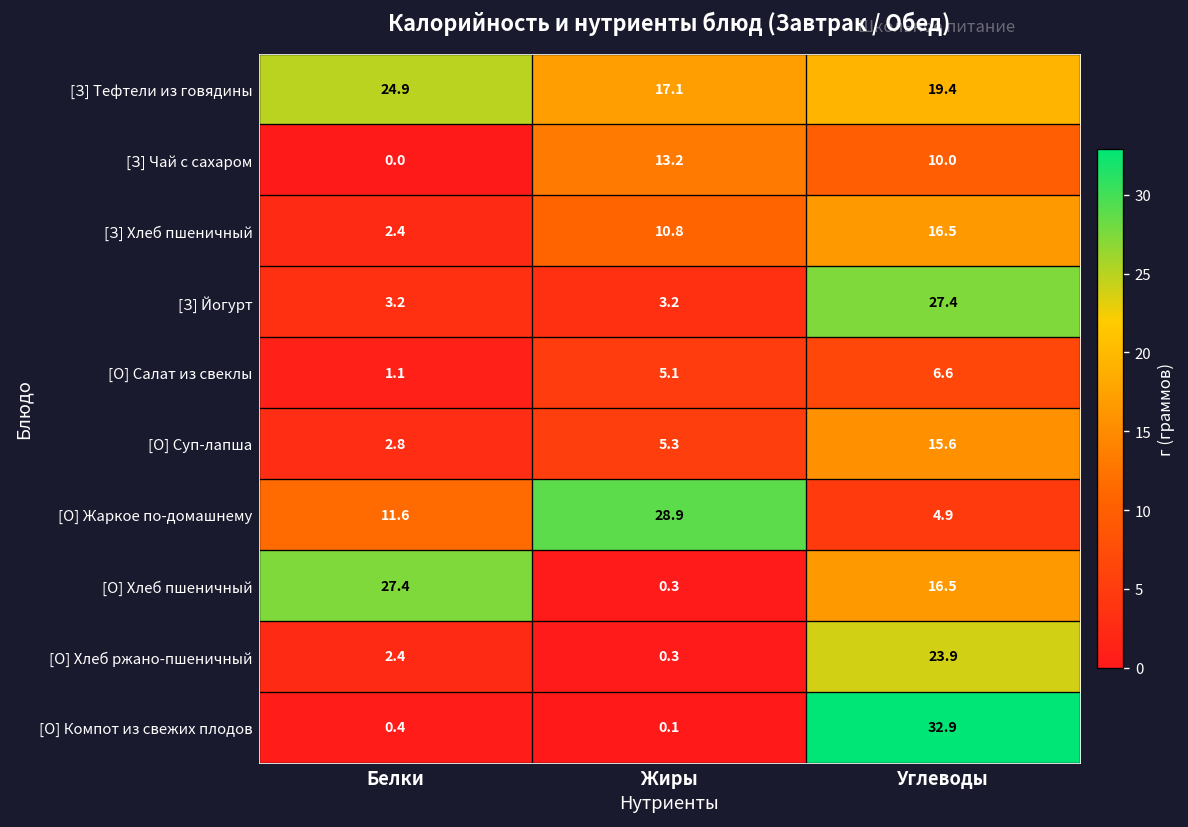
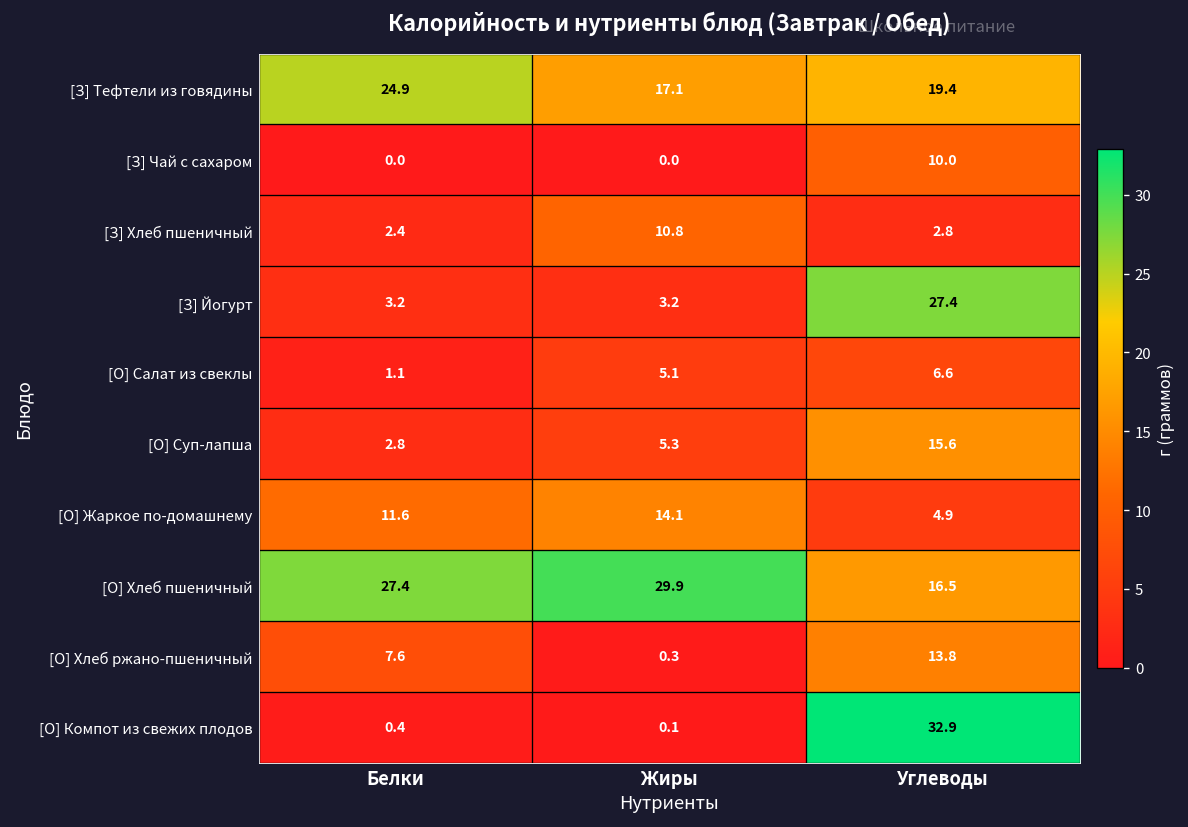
  {
    "[З] Тефтели из говядины": {
      "Белки": 24.9,
      "Жиры": 17.1,
      "Углеводы": 19.4
    },
    "[З] Чай с сахаром": {
      "Белки": 0.0,
-     "Жиры": 13.2,
+     "Жиры": 0.0,
      "Углеводы": 10.0
    },
    "[З] Хлеб пшеничный": {
      "Белки": 2.4,
      "Жиры": 10.8,
-     "Углеводы": 16.5
+     "Углеводы": 2.8
    },
    "[З] Йогурт": {
      "Белки": 3.2,
      "Жиры": 3.2,
      "Углеводы": 27.4
    },
    "[О] Салат из свеклы": {
      "Белки": 1.1,
      "Жиры": 5.1,
      "Углеводы": 6.6
    },
    "[О] Суп-лапша": {
      "Белки": 2.8,
      "Жиры": 5.3,
      "Углеводы": 15.6
    },
    "[О] Жаркое по-домашнему": {
      "Белки": 11.6,
-     "Жиры": 28.9,
+     "Жиры": 14.1,
      "Углеводы": 4.9
    },
    "[О] Хлеб пшеничный": {
      "Белки": 27.4,
-     "Жиры": 0.3,
+     "Жиры": 29.9,
      "Углеводы": 16.5
    },
    "[О] Хлеб ржано-пшеничный": {
-     "Белки": 2.4,
+     "Белки": 7.6,
      "Жиры": 0.3,
-     "Углеводы": 23.9
+     "Углеводы": 13.8
    },
    "[О] Компот из свежих плодов": {
      "Белки": 0.4,
      "Жиры": 0.1,
      "Углеводы": 32.9
    }
  }
